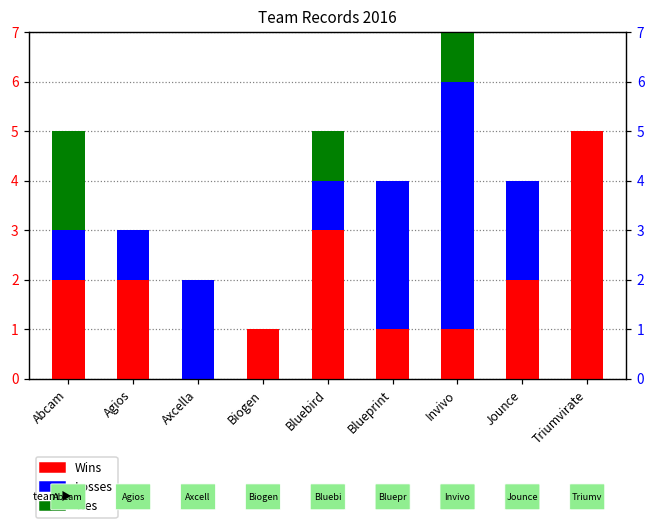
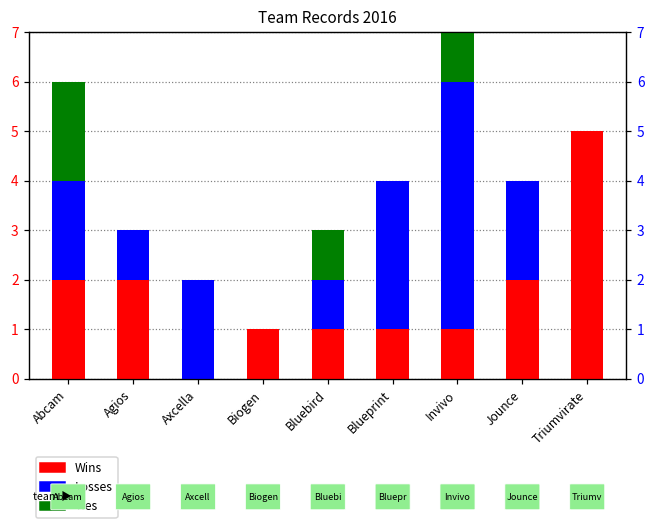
  {
    "Wins": {
      "Abcam": 2,
      "Agios": 2,
      "Axcella": 0,
      "Biogen": 1,
-     "Bluebird": 3,
+     "Bluebird": 1,
      "Blueprint": 1,
      "Invivo": 1,
      "Jounce": 2,
      "Triumvirate": 5
    },
    "Losses": {
-     "Abcam": 1,
+     "Abcam": 2,
      "Agios": 1,
      "Axcella": 2,
      "Biogen": 0,
      "Bluebird": 1,
      "Blueprint": 3,
      "Invivo": 5,
      "Jounce": 2,
      "Triumvirate": 0
    },
    "Ties": {
      "Abcam": 2,
      "Agios": 0,
      "Axcella": 0,
      "Biogen": 0,
      "Bluebird": 1,
      "Blueprint": 0,
      "Invivo": 1,
      "Jounce": 0,
      "Triumvirate": 0
    }
  }
